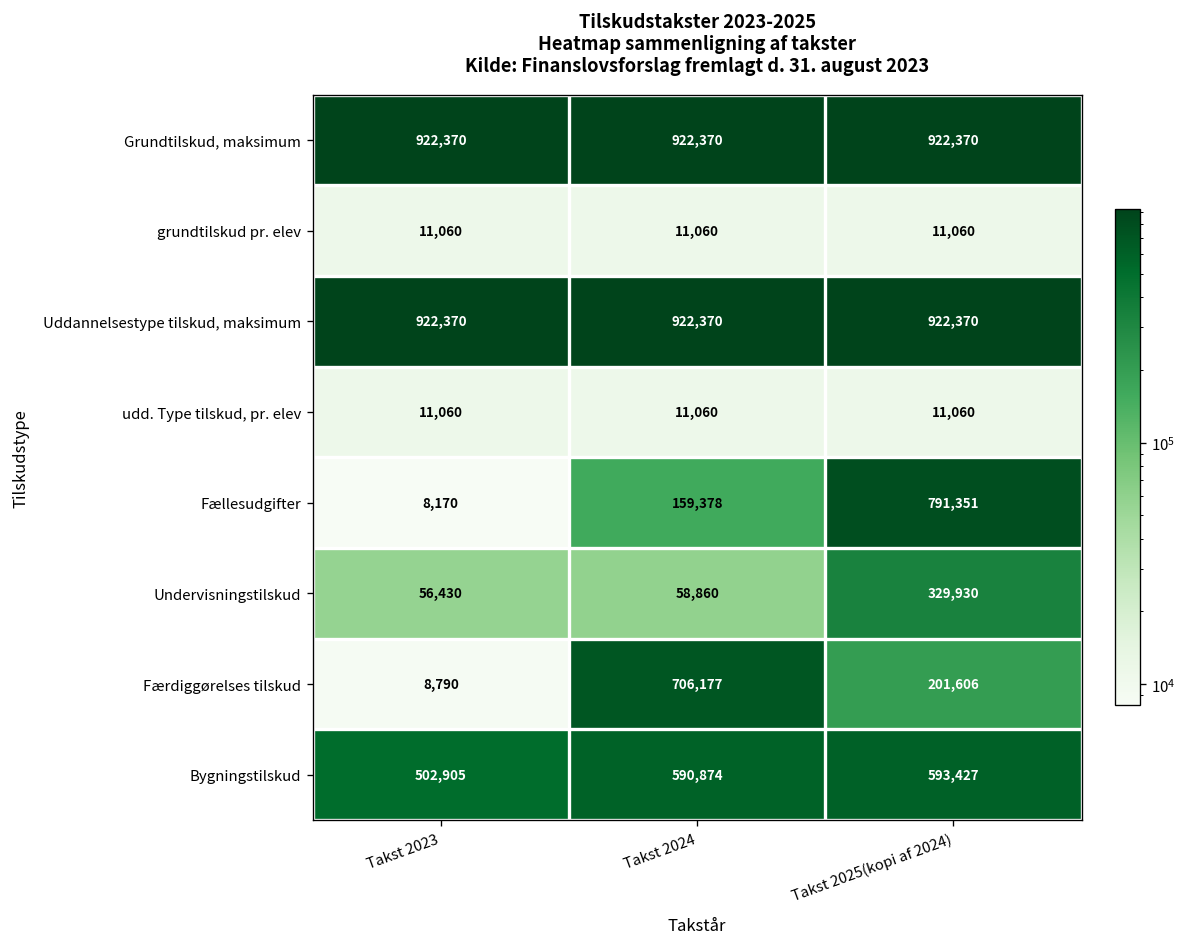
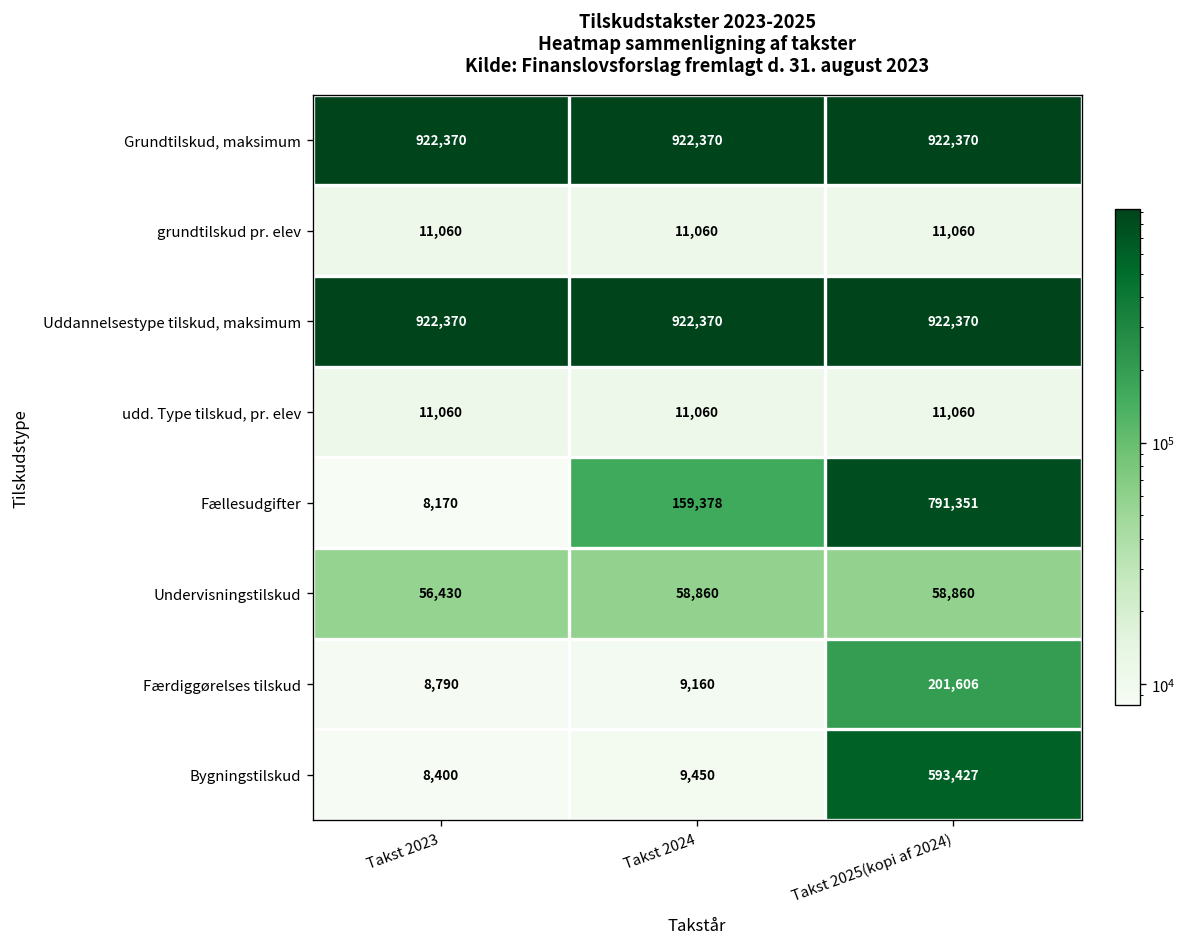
  {
    "Grundtilskud, maksimum": {
      "Takst 2023": "922,370",
      "Takst 2024": "922,370",
      "Takst 2025(kopi af 2024)": "922,370"
    },
    "grundtilskud pr. elev": {
      "Takst 2023": "11,060",
      "Takst 2024": "11,060",
      "Takst 2025(kopi af 2024)": "11,060"
    },
    "Uddannelsestype tilskud, maksimum": {
      "Takst 2023": "922,370",
      "Takst 2024": "922,370",
      "Takst 2025(kopi af 2024)": "922,370"
    },
    "udd. Type tilskud, pr. elev": {
      "Takst 2023": "11,060",
      "Takst 2024": "11,060",
      "Takst 2025(kopi af 2024)": "11,060"
    },
    "Fællesudgifter": {
      "Takst 2023": "8,170",
      "Takst 2024": "159,378",
      "Takst 2025(kopi af 2024)": "791,351"
    },
    "Undervisningstilskud": {
      "Takst 2023": "56,430",
      "Takst 2024": "58,860",
-     "Takst 2025(kopi af 2024)": "329,930"
+     "Takst 2025(kopi af 2024)": "58,860"
    },
    "Færdiggørelses tilskud": {
      "Takst 2023": "8,790",
-     "Takst 2024": "706,177",
+     "Takst 2024": "9,160",
      "Takst 2025(kopi af 2024)": "201,606"
    },
    "Bygningstilskud": {
-     "Takst 2023": "502,905",
-     "Takst 2024": "590,874",
+     "Takst 2023": "8,400",
+     "Takst 2024": "9,450",
      "Takst 2025(kopi af 2024)": "593,427"
    }
  }
